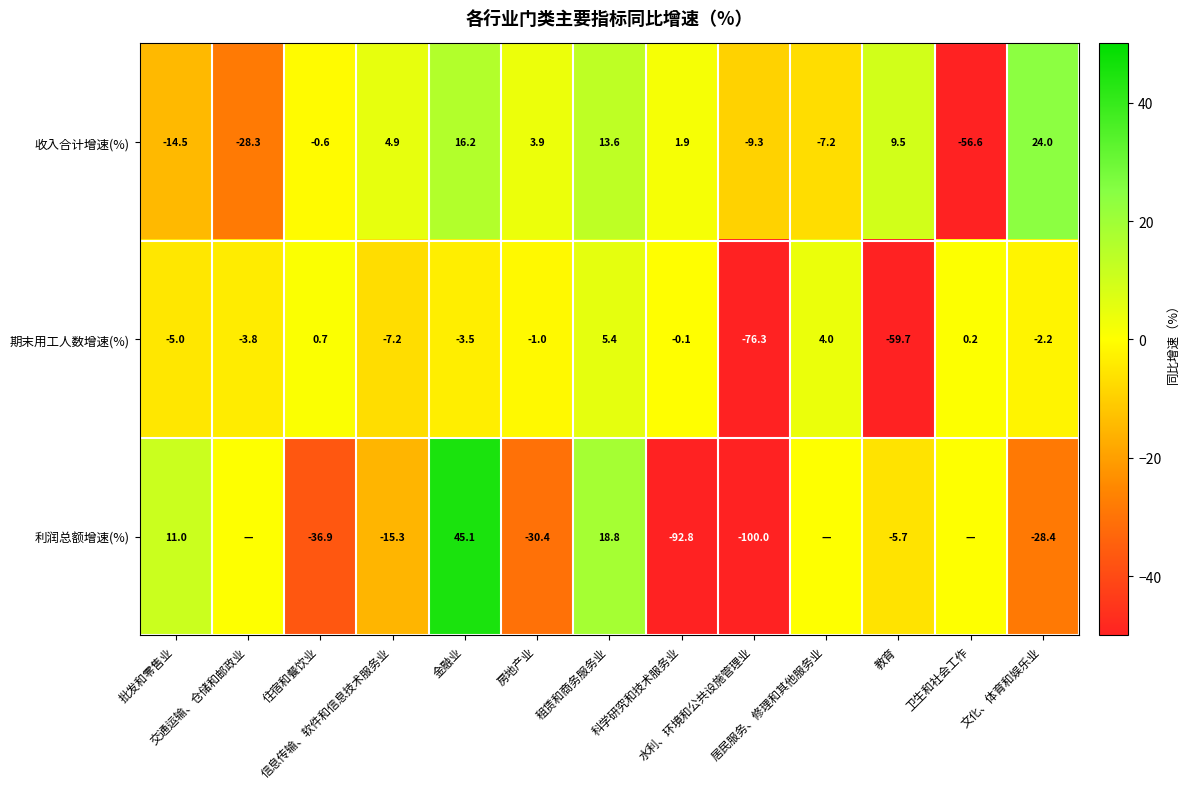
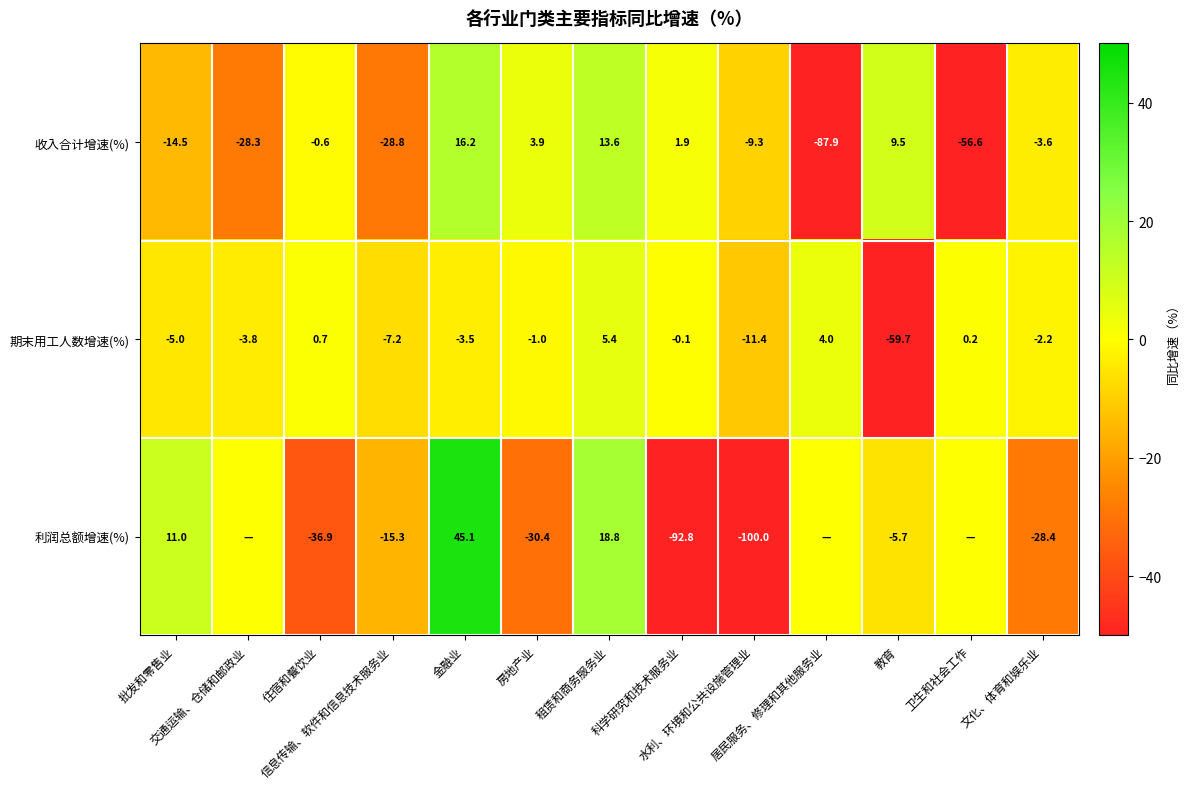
  {
    "收入合计增速(%)": {
      "批发和零售业": -14.5,
      "交通运输、仓储和邮政业": -28.3,
      "住宿和餐饮业": -0.6,
-     "信息传输、软件和信息技术服务业": 4.9,
+     "信息传输、软件和信息技术服务业": -28.8,
      "金融业": 16.2,
      "房地产业": 3.9,
      "租赁和商务服务业": 13.6,
      "科学研究和技术服务业": 1.9,
      "水利、环境和公共设施管理业": -9.3,
-     "居民服务、修理和其他服务业": -7.2,
+     "居民服务、修理和其他服务业": -87.9,
      "教育": 9.5,
      "卫生和社会工作": -56.6,
-     "文化、体育和娱乐业": 24.0
+     "文化、体育和娱乐业": -3.6
    },
    "期末用工人数增速(%)": {
      "批发和零售业": -5.0,
      "交通运输、仓储和邮政业": -3.8,
      "住宿和餐饮业": 0.7,
      "信息传输、软件和信息技术服务业": -7.2,
      "金融业": -3.5,
      "房地产业": -1.0,
      "租赁和商务服务业": 5.4,
      "科学研究和技术服务业": -0.1,
-     "水利、环境和公共设施管理业": -76.3,
+     "水利、环境和公共设施管理业": -11.4,
      "居民服务、修理和其他服务业": 4.0,
      "教育": -59.7,
      "卫生和社会工作": 0.2,
      "文化、体育和娱乐业": -2.2
    },
    "利润总额增速(%)": {
      "批发和零售业": 11.0,
      "住宿和餐饮业": -36.9,
      "信息传输、软件和信息技术服务业": -15.3,
      "金融业": 45.1,
      "房地产业": -30.4,
      "租赁和商务服务业": 18.8,
      "科学研究和技术服务业": -92.8,
      "水利、环境和公共设施管理业": -100.0,
      "教育": -5.7,
      "文化、体育和娱乐业": -28.4
    }
  }
